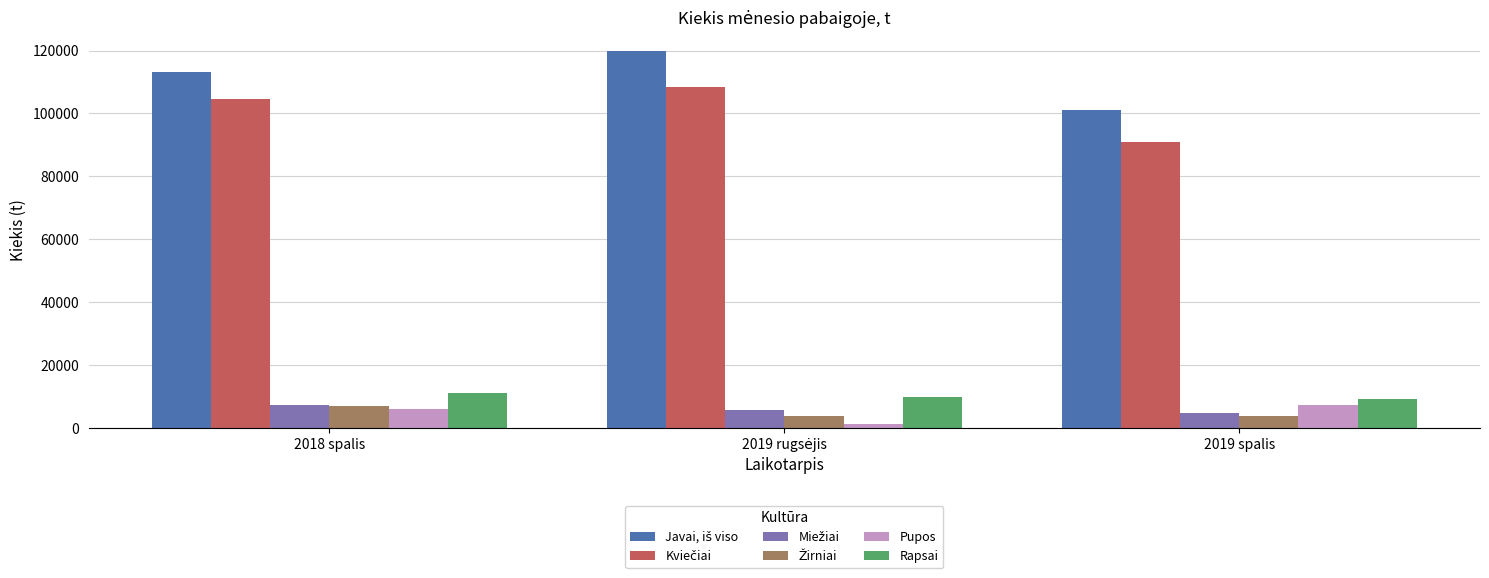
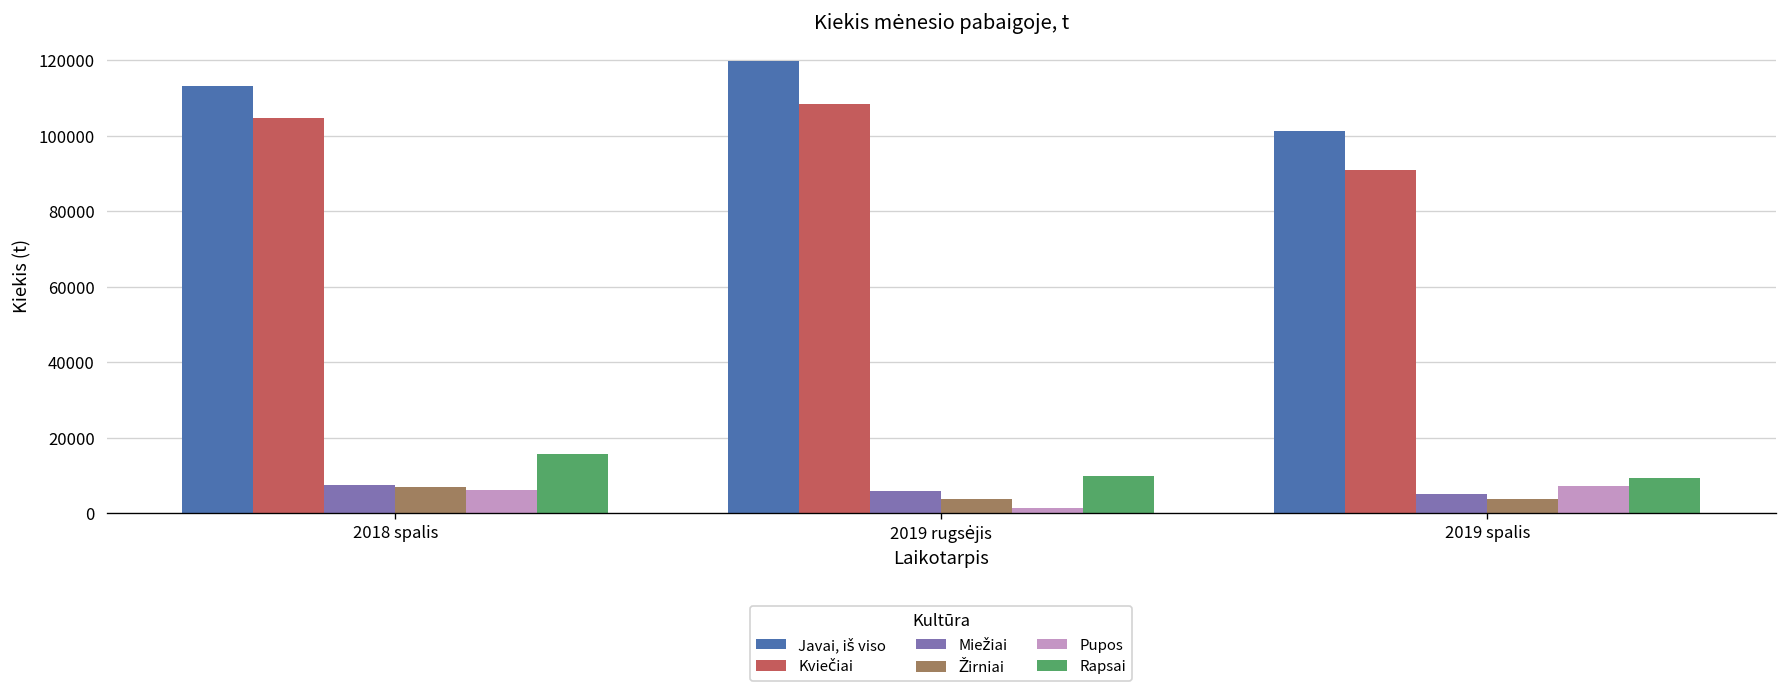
  {
    "Pupos": {
      "2018 spalis": 6000,
      "2019 rugsėjis": 1000,
      "2019 spalis": 7000
    },
    "Rapsai": {
-     "2018 spalis": 11000,
+     "2018 spalis": 16000,
      "2019 rugsėjis": 10000,
      "2019 spalis": 9000
    }
  }
